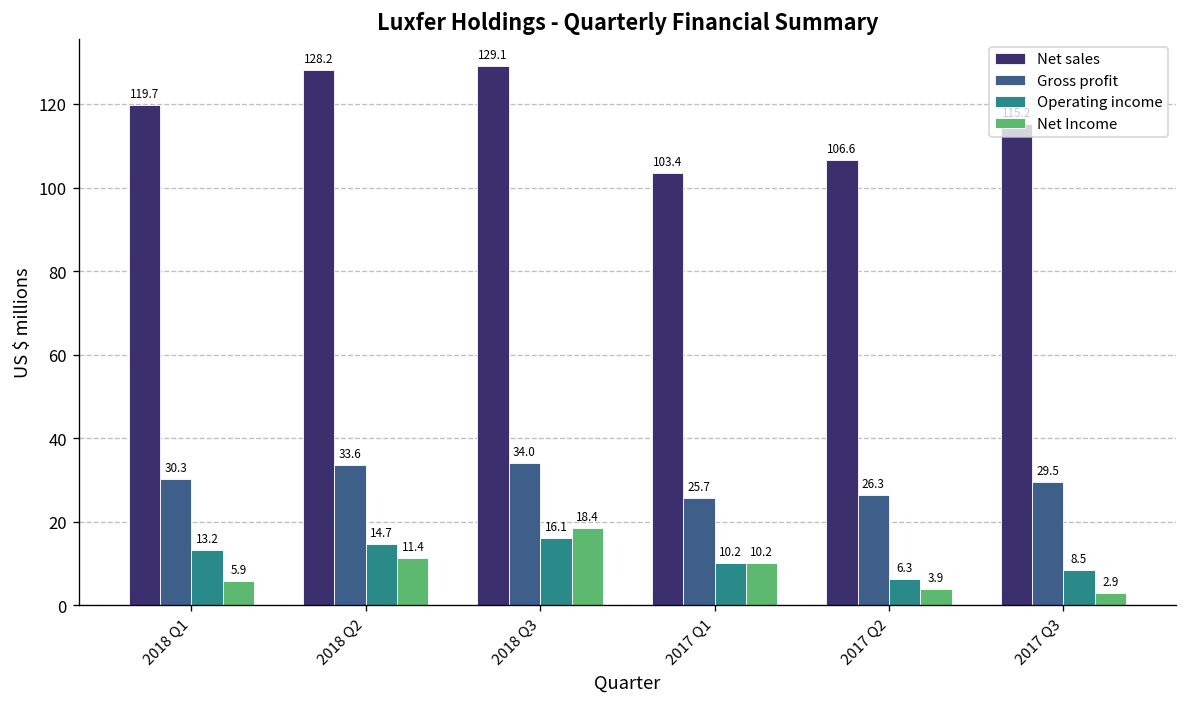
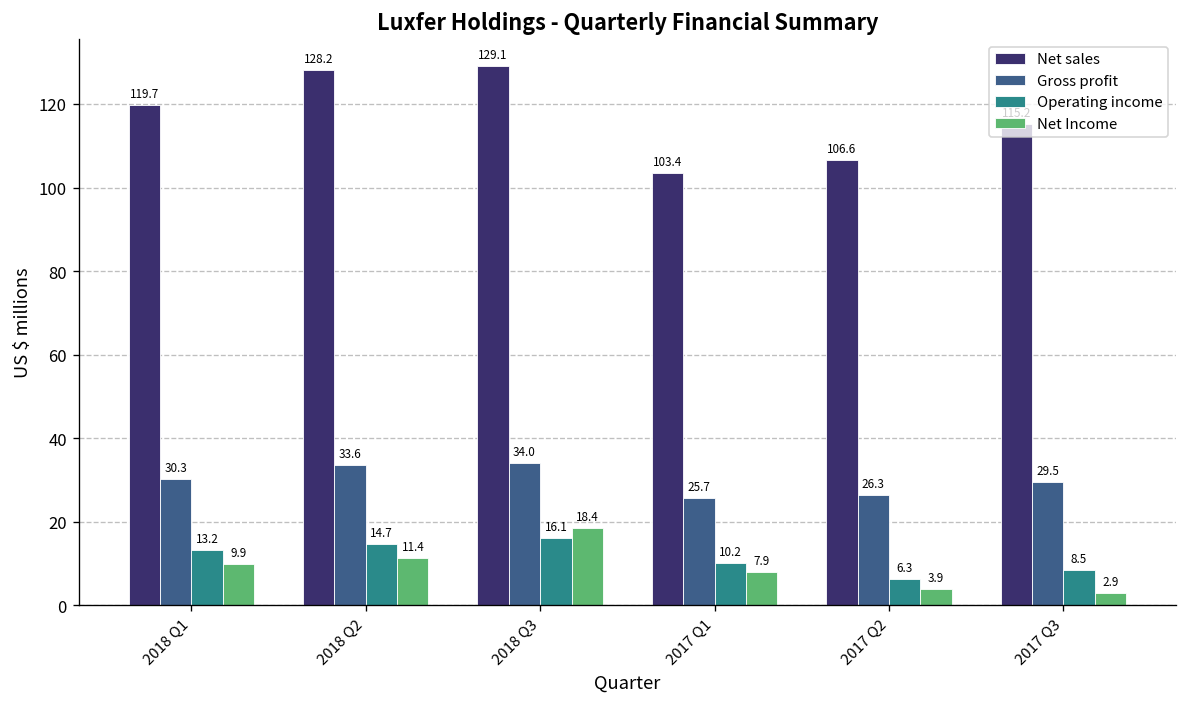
  {
    "Net Income": {
-     "2018 Q1": 5.9,
+     "2018 Q1": 9.9,
      "2018 Q2": 11.4,
      "2018 Q3": 18.4,
-     "2017 Q1": 10.2,
+     "2017 Q1": 7.9,
      "2017 Q2": 3.9,
      "2017 Q3": 2.9
    }
  }
